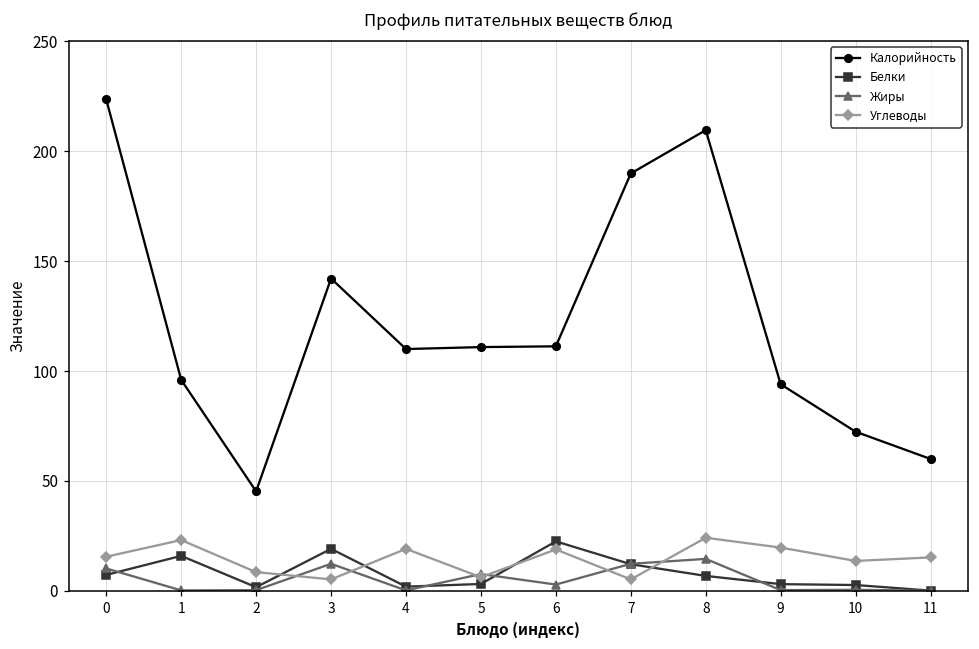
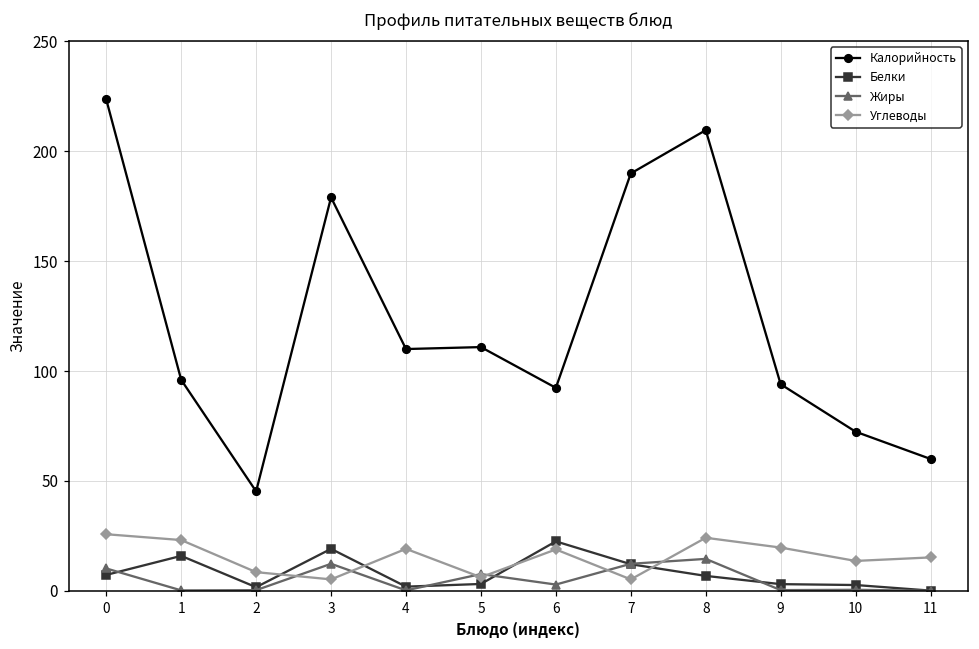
  {
    "Калорийность": {
      "0": 224,
      "1": 96,
      "2": 45,
-     "3": 142,
+     "3": 179,
      "4": 110,
      "5": 111,
-     "6": 111,
+     "6": 92,
      "7": 190,
      "8": 210,
      "9": 94,
      "10": 72,
      "11": 60
    },
    "Белки": {
      "0": 7,
      "1": 16,
      "2": 2,
      "3": 19,
      "4": 2,
      "5": 3,
      "6": 23,
      "8": 7,
      "9": 3,
      "10": 3
    },
    "Жиры": {
      "0": 10,
      "1": 0,
      "2": 0,
      "3": 12,
      "4": 0,
      "5": 8,
      "6": 3,
      "8": 15,
      "9": 0,
      "10": 0
    },
    "Углеводы": {
-     "0": 16,
+     "0": 26,
      "1": 23,
      "2": 9,
      "3": 5,
      "4": 19,
      "5": 6,
      "6": 19,
      "7": 5,
      "8": 24,
      "9": 20,
      "10": 14,
      "11": 15
    }
  }
